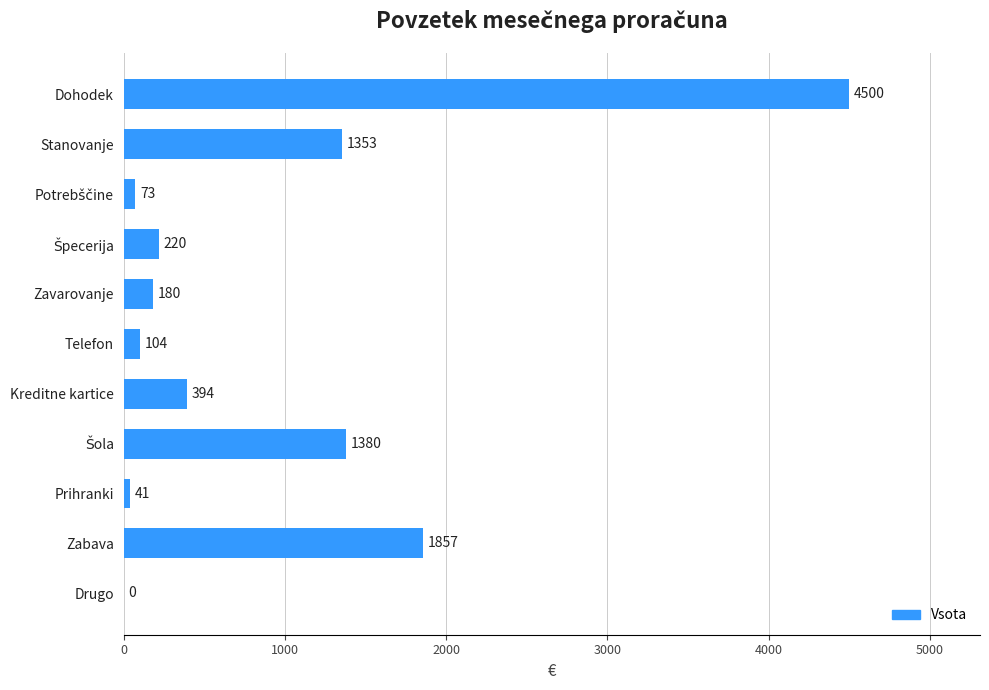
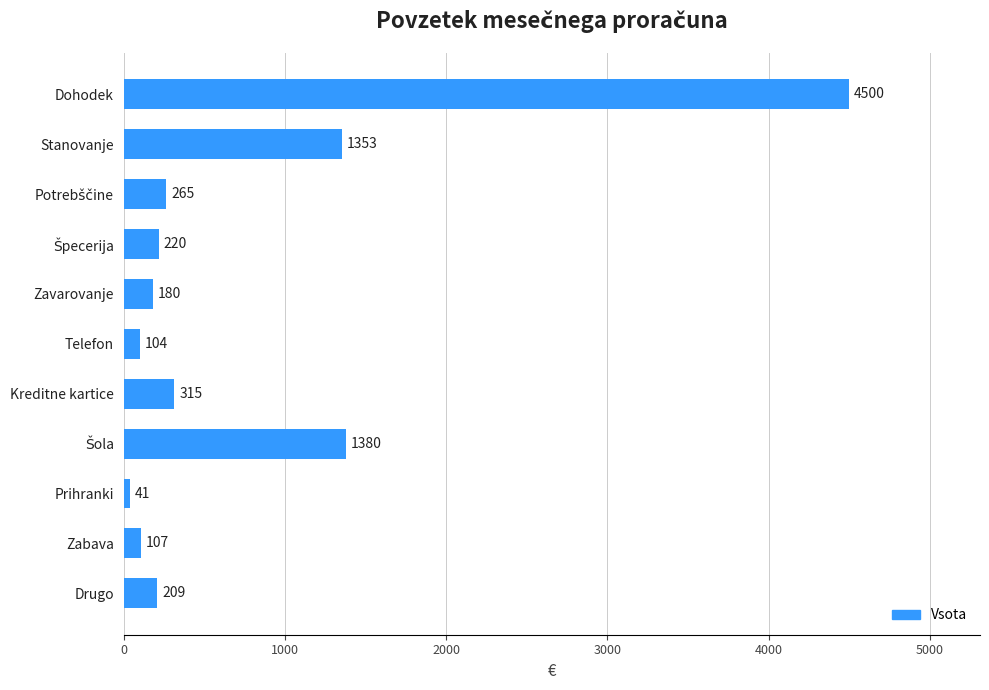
  {
    "Dohodek": 4500,
    "Stanovanje": 1353,
-   "Potrebščine": 73,
+   "Potrebščine": 265,
    "Špecerija": 220,
    "Zavarovanje": 180,
    "Telefon": 104,
-   "Kreditne kartice": 394,
+   "Kreditne kartice": 315,
    "Šola": 1380,
    "Prihranki": 41,
-   "Zabava": 1857,
-   "Drugo": 0
+   "Zabava": 107,
+   "Drugo": 209
  }
